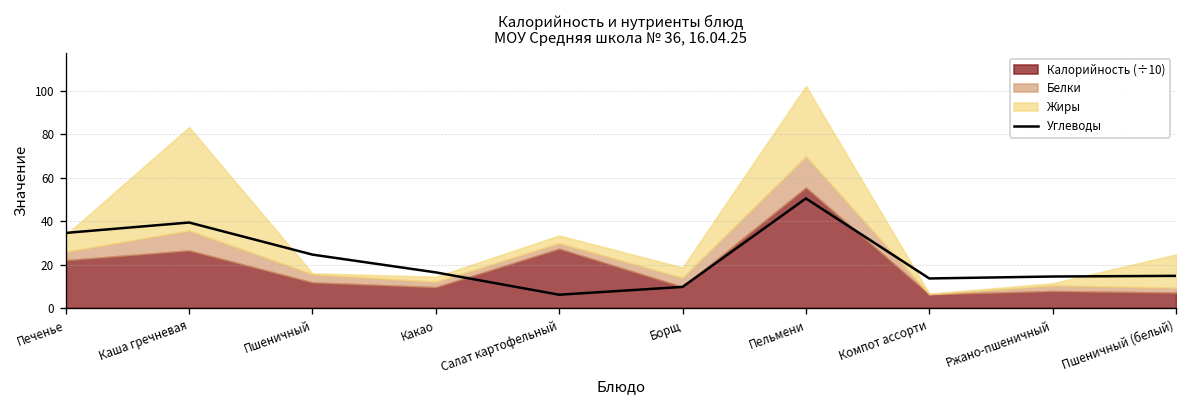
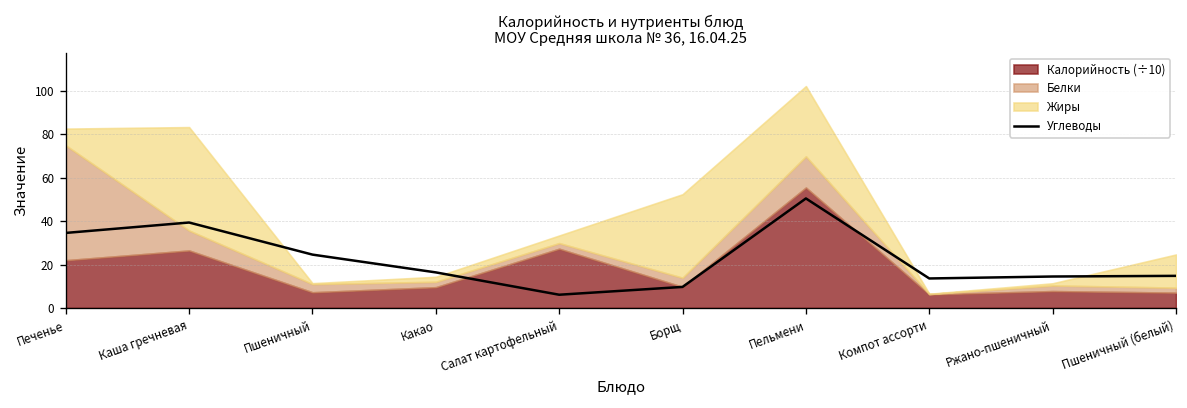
  {
    "Калорийность (÷10)": {
      "Печенье": 22,
      "Каша гречневая": 27,
-     "Пшеничный": 12,
+     "Пшеничный": 7,
      "Какао": 10,
      "Салат картофельный": 27,
      "Пельмени": 56,
      "Ржано-пшеничный": 8,
      "Пшеничный (белый)": 7
    },
    "Углеводы": {
      "Каша гречневая": 39,
      "Пшеничный": 25,
      "Какао": 16,
      "Салат картофельный": 6,
      "Пельмени": 51,
      "Компот ассорти": 14,
      "Ржано-пшеничный": 15,
      "Пшеничный (белый)": 15
    },
    "Белки": {
-     "Печенье": 4,
+     "Печенье": 53,
      "Каша гречневая": 9,
      "Какао": 3,
      "Салат картофельный": 3,
      "Борщ": 4,
      "Пельмени": 14,
      "Пшеничный (белый)": 2
    },
    "Жиры": {
      "Каша гречневая": 48,
      "Какао": 2,
      "Салат картофельный": 4,
-     "Борщ": 5,
+     "Борщ": 39,
      "Пельмени": 32,
      "Пшеничный (белый)": 15
    }
  }
